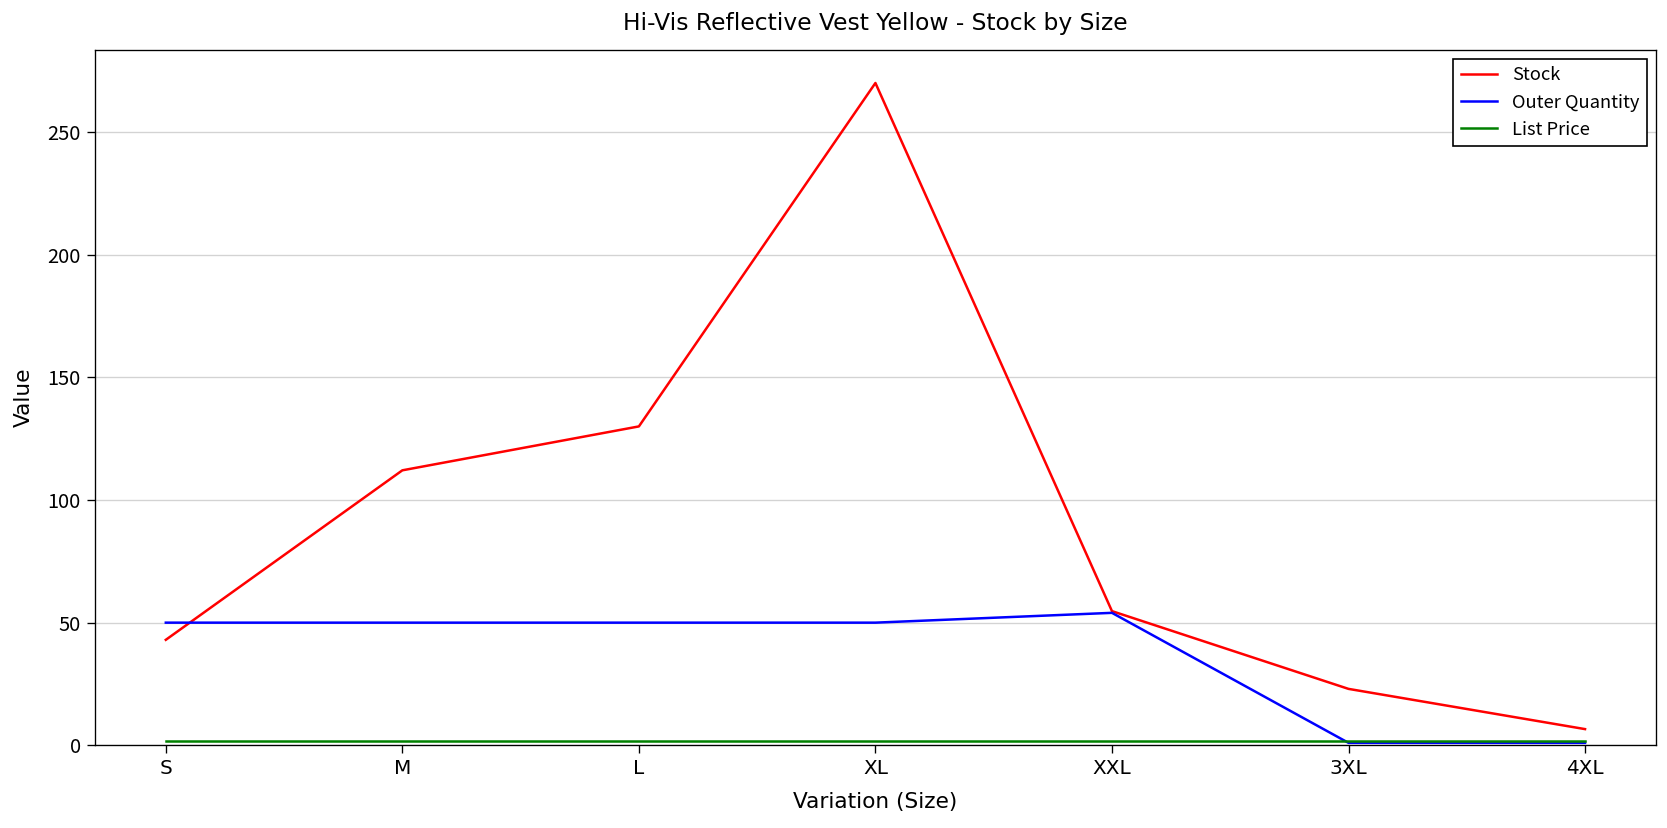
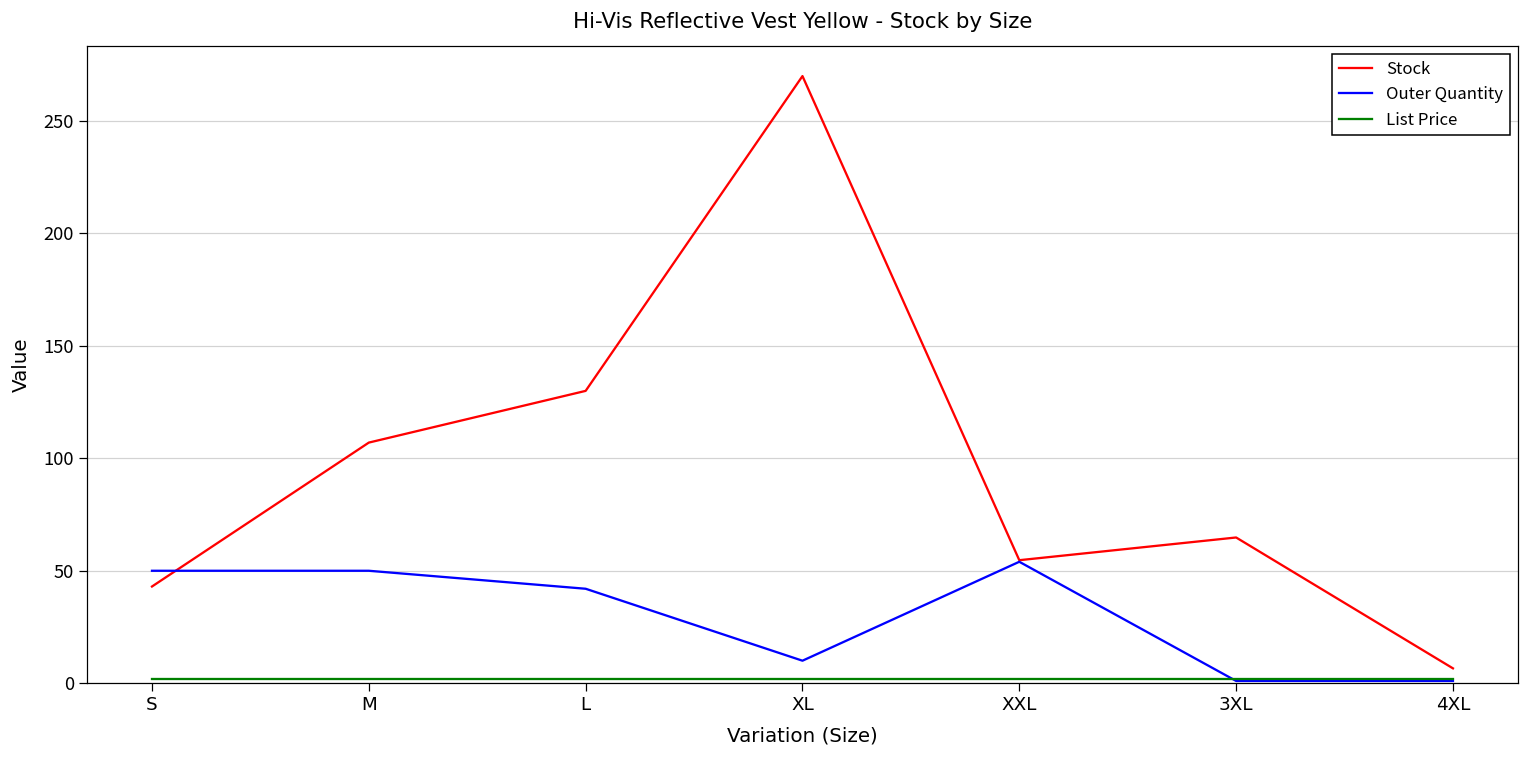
  {
    "Stock": {
      "S": 43,
-     "M": 112,
+     "M": 107,
      "L": 130,
      "XL": 270,
-     "3XL": 23,
+     "3XL": 65,
      "4XL": 7
    },
    "Outer Quantity": {
      "S": 50,
      "M": 50,
-     "L": 50,
-     "XL": 50
+     "L": 42,
+     "XL": 10
    },
    "List Price": {
      "S": 2,
      "M": 2,
      "L": 2,
      "XL": 2,
      "XXL": 2
    }
  }
